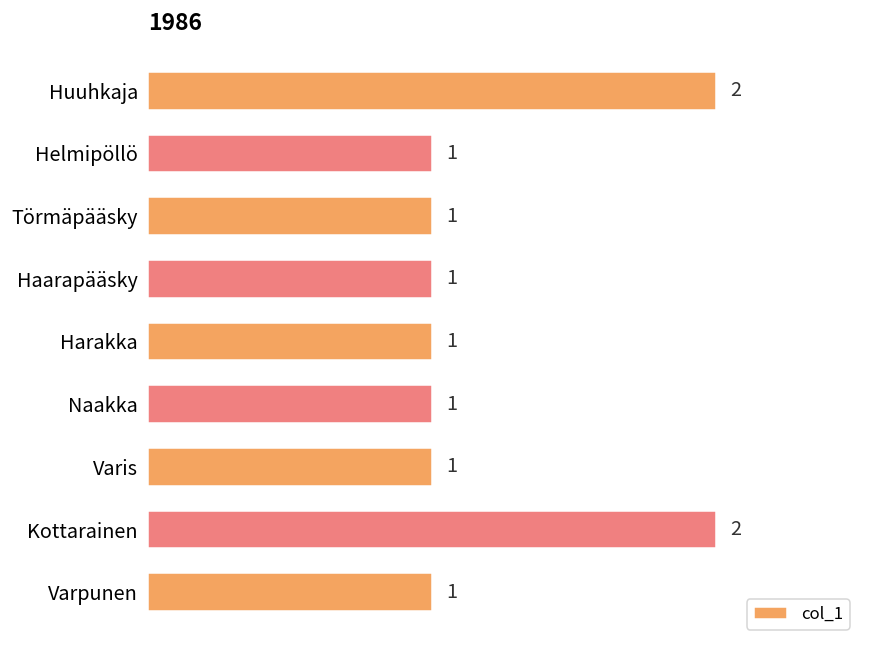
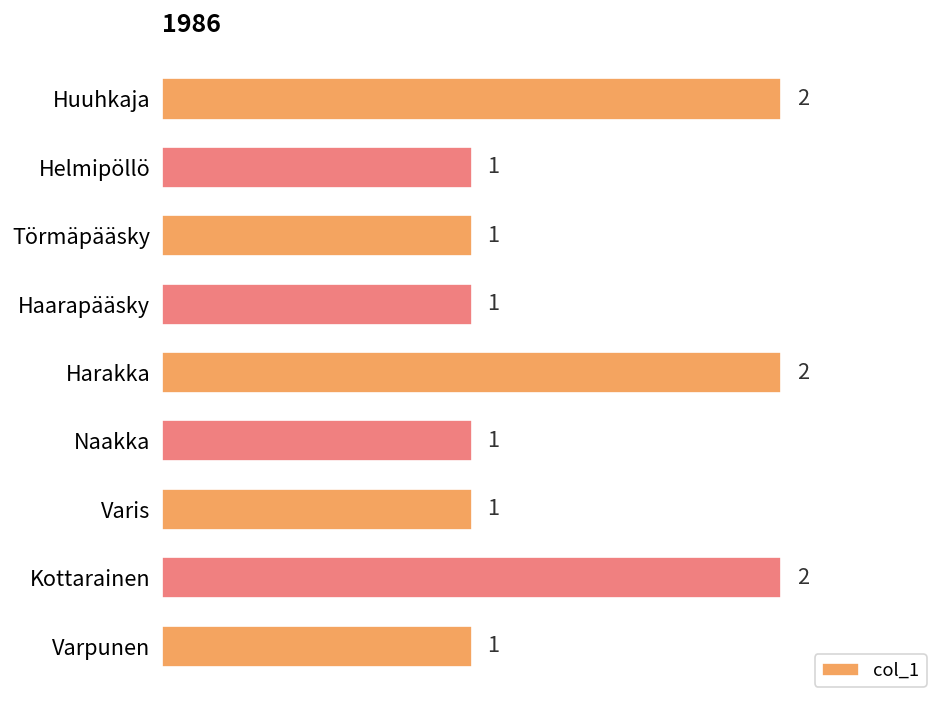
  {
    "Huuhkaja": 2,
    "Helmipöllö": 1,
    "Törmäpääsky": 1,
    "Haarapääsky": 1,
-   "Harakka": 1,
+   "Harakka": 2,
    "Naakka": 1,
    "Varis": 1,
    "Kottarainen": 2,
    "Varpunen": 1
  }
